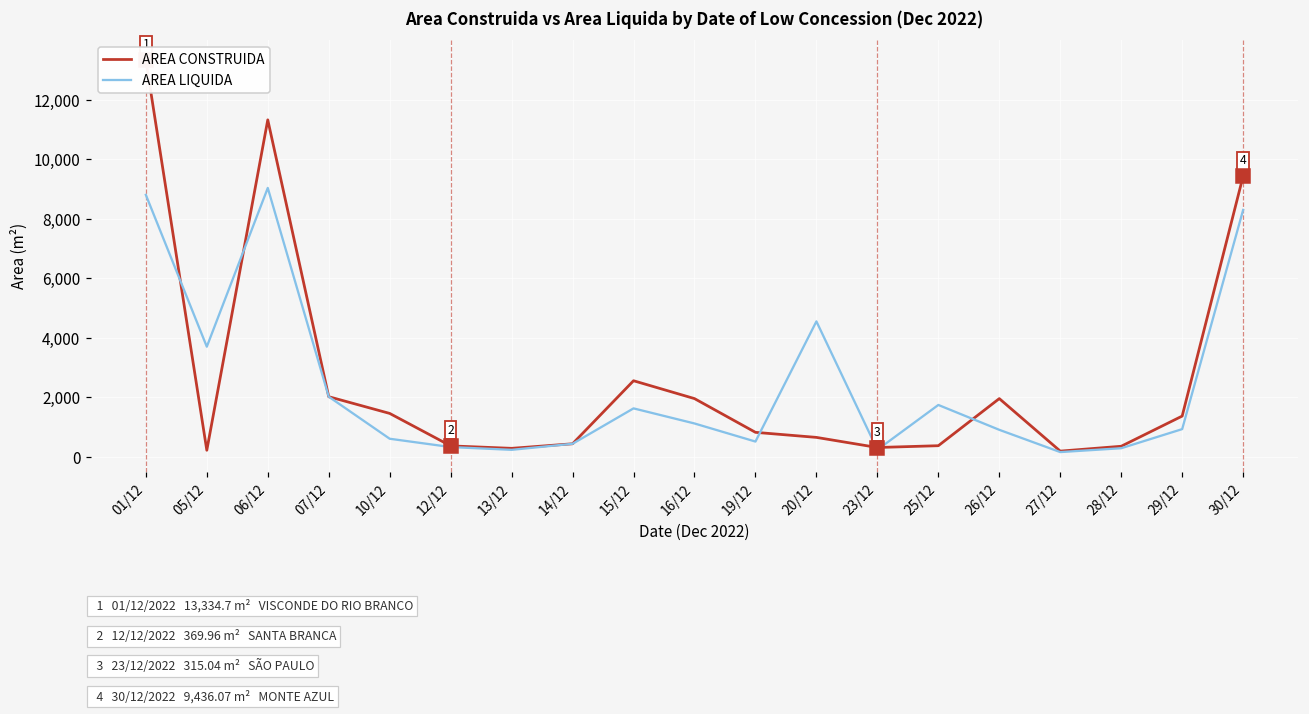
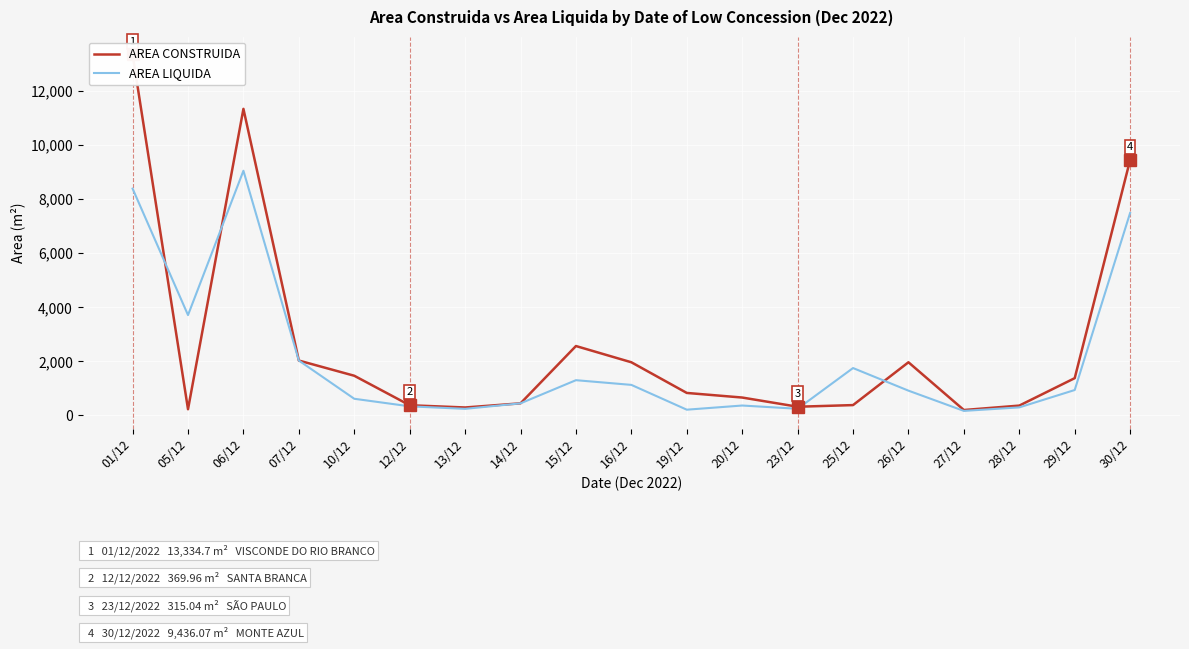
  {
    "AREA LIQUIDA": {
-     "01/12": "8,800",
+     "01/12": "8,400",
      "05/12": "3,700",
      "06/12": "9,000",
      "10/12": "600",
-     "15/12": "1,600",
+     "15/12": "1,300",
      "16/12": "1,100",
-     "19/12": "500",
-     "20/12": "4,600",
+     "19/12": "200",
+     "20/12": "400",
      "25/12": "1,700",
      "26/12": "900",
      "29/12": "900",
-     "30/12": "8,300"
+     "30/12": "7,500"
    }
  }
